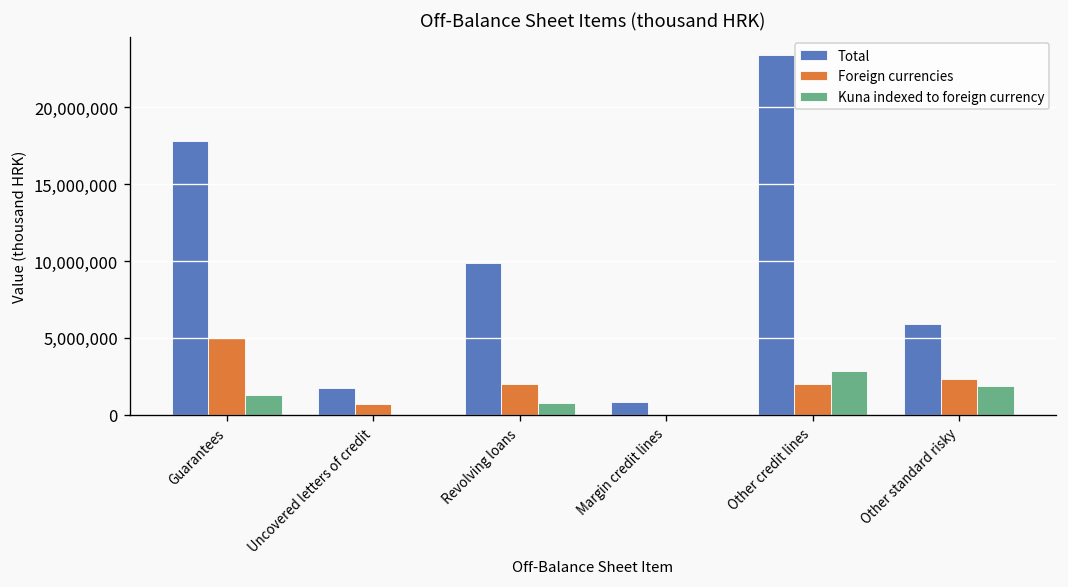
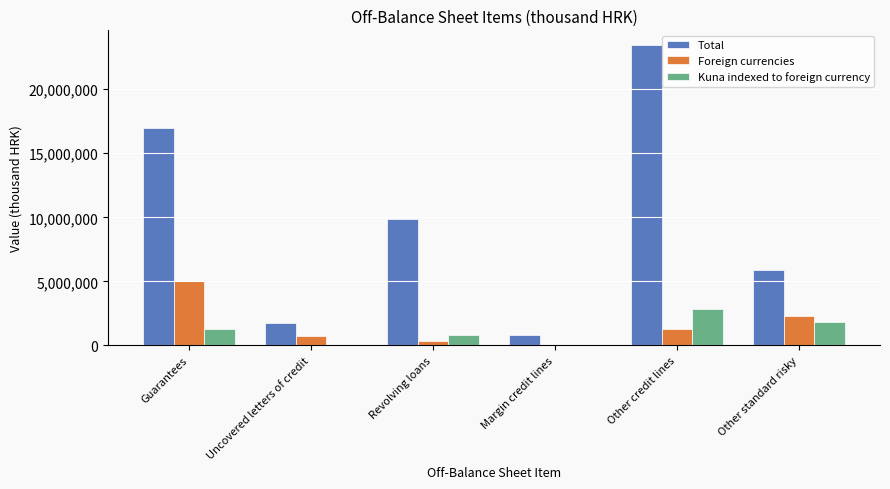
  {
    "Total": {
-     "Guarantees": "17,800,000",
+     "Guarantees": "17,000,000",
      "Uncovered letters of credit": "1,700,000",
      "Revolving loans": "9,900,000",
      "Margin credit lines": "800,000",
      "Other credit lines": "23,400,000",
      "Other standard risky": "5,900,000"
    },
    "Foreign currencies": {
      "Guarantees": "5,000,000",
      "Uncovered letters of credit": "700,000",
-     "Revolving loans": "2,000,000",
+     "Revolving loans": "400,000",
      "Margin credit lines": "0",
-     "Other credit lines": "2,000,000",
+     "Other credit lines": "1,300,000",
      "Other standard risky": "2,300,000"
    },
    "Kuna indexed to foreign currency": {
      "Guarantees": "1,300,000",
      "Uncovered letters of credit": "0",
      "Revolving loans": "800,000",
      "Margin credit lines": "0",
      "Other credit lines": "2,900,000",
      "Other standard risky": "1,900,000"
    }
  }
